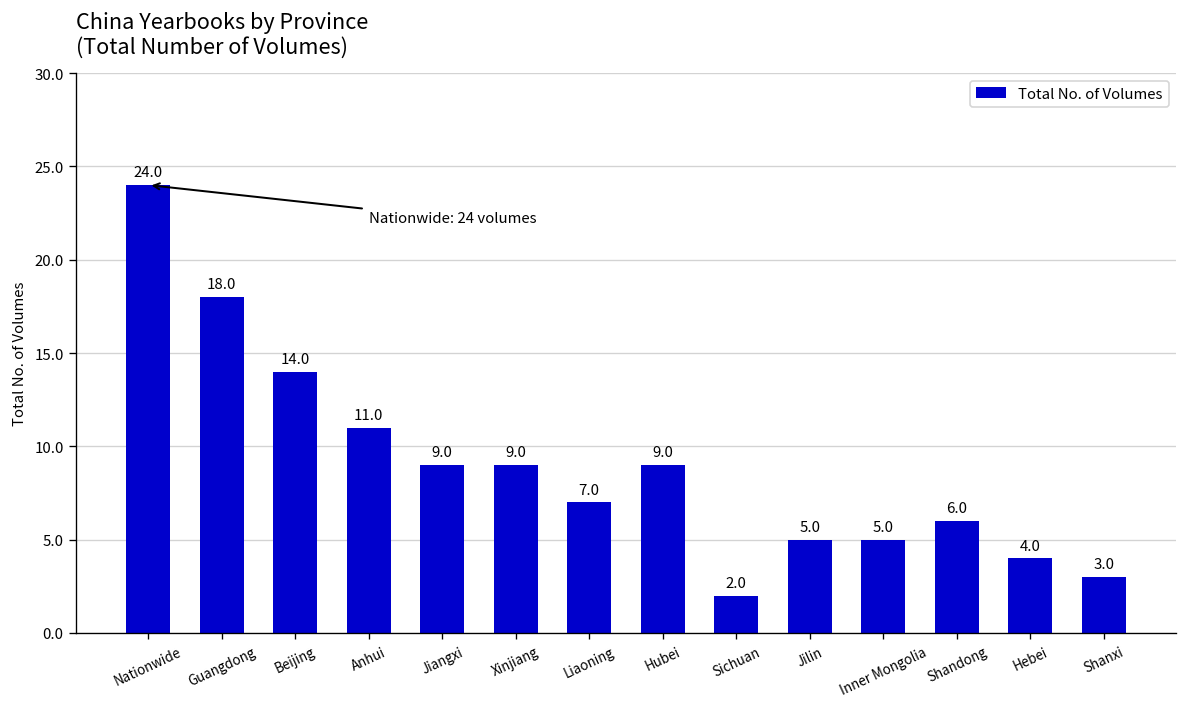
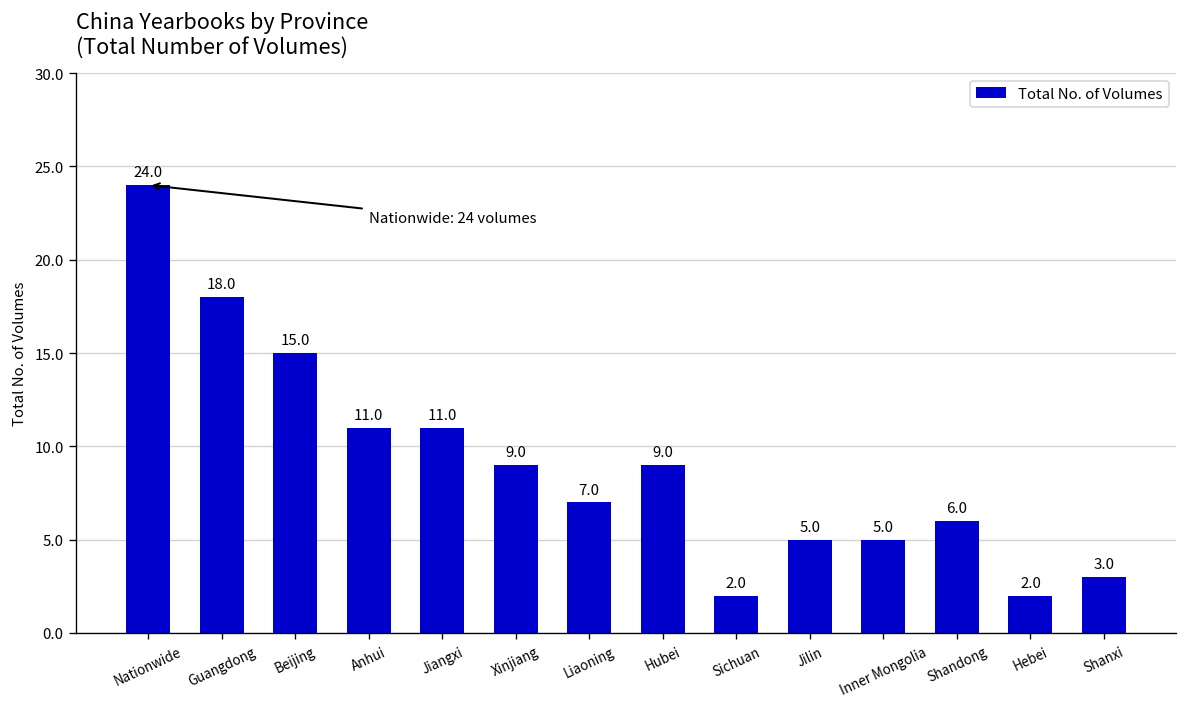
  {
    "Nationwide": 24.0,
    "Guangdong": 18.0,
-   "Beijing": 14.0,
+   "Beijing": 15.0,
    "Anhui": 11.0,
-   "Jiangxi": 9.0,
+   "Jiangxi": 11.0,
    "Xinjiang": 9.0,
    "Liaoning": 7.0,
    "Hubei": 9.0,
    "Sichuan": 2.0,
    "Jilin": 5.0,
    "Inner Mongolia": 5.0,
    "Shandong": 6.0,
-   "Hebei": 4.0,
+   "Hebei": 2.0,
    "Shanxi": 3.0
  }
